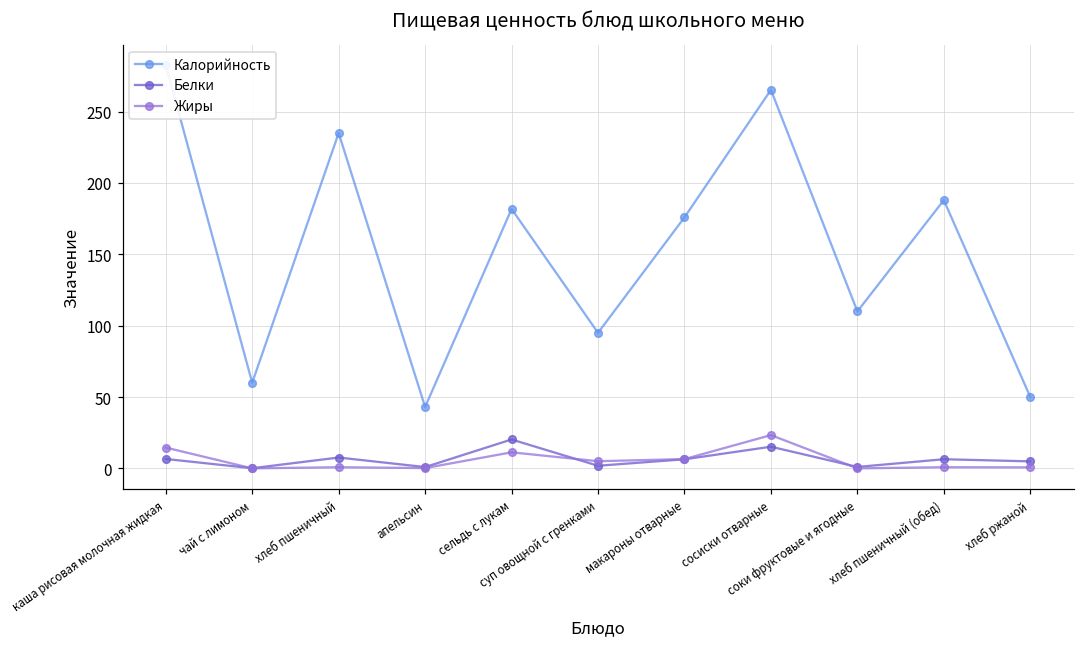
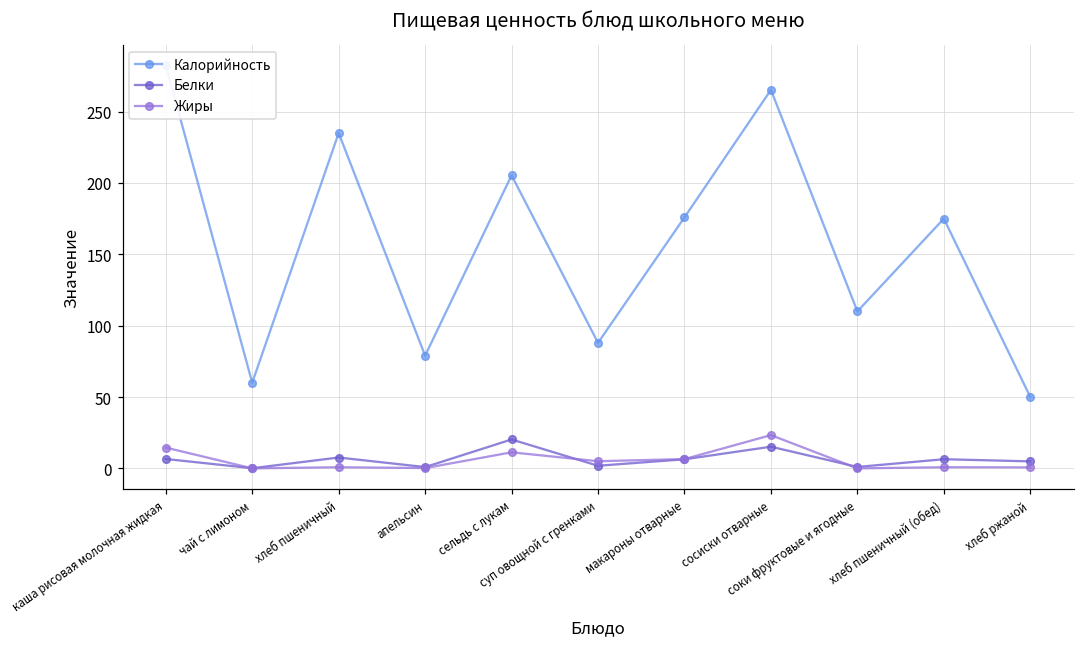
  {
    "Калорийность": {
      "чай с лимоном": 60,
      "хлеб пшеничный": 235,
-     "апельсин": 43,
-     "сельдь с лукам": 182,
-     "суп овощной с гренками": 95,
+     "апельсин": 79,
+     "сельдь с лукам": 205,
+     "суп овощной с гренками": 88,
      "макароны отварные": 176,
      "сосиски отварные": 265,
      "соки фруктовые и ягодные": 110,
-     "хлеб пшеничный (обед)": 188,
+     "хлеб пшеничный (обед)": 175,
      "хлеб ржаной": 50
    }
  }
